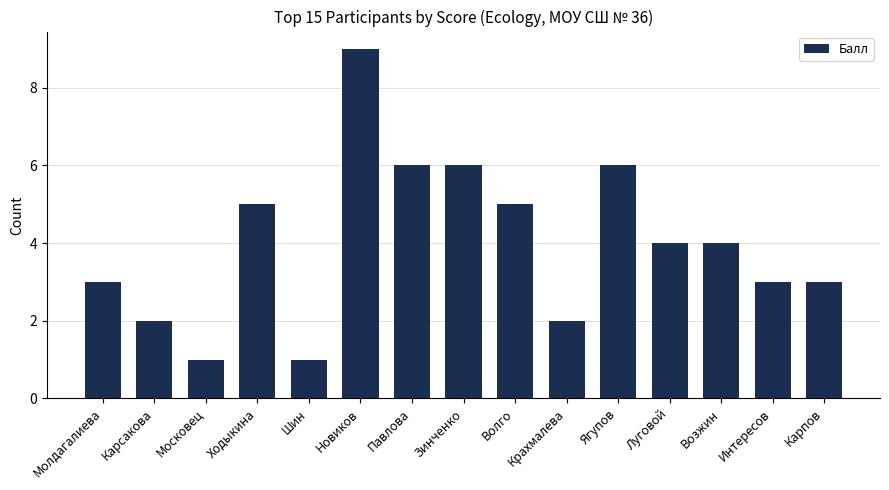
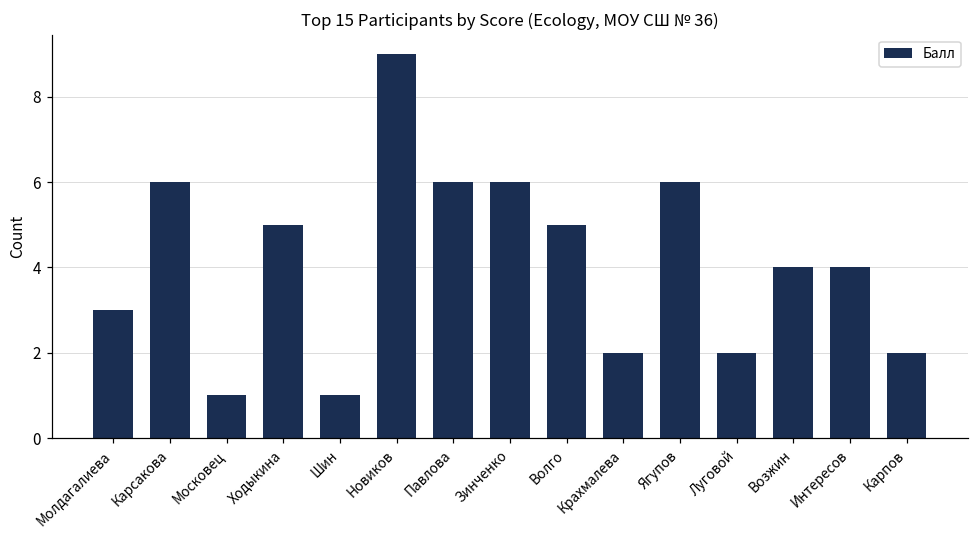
  {
    "Молдагалиева": 3,
-   "Карсакова": 2,
+   "Карсакова": 6,
    "Московец": 1,
    "Ходыкина": 5,
    "Шин": 1,
    "Новиков": 9,
    "Павлова": 6,
    "Зинченко": 6,
    "Волго": 5,
    "Крахмалева": 2,
    "Ягупов": 6,
-   "Луговой": 4,
+   "Луговой": 2,
    "Возжин": 4,
-   "Интересов": 3,
-   "Карпов": 3
+   "Интересов": 4,
+   "Карпов": 2
  }
